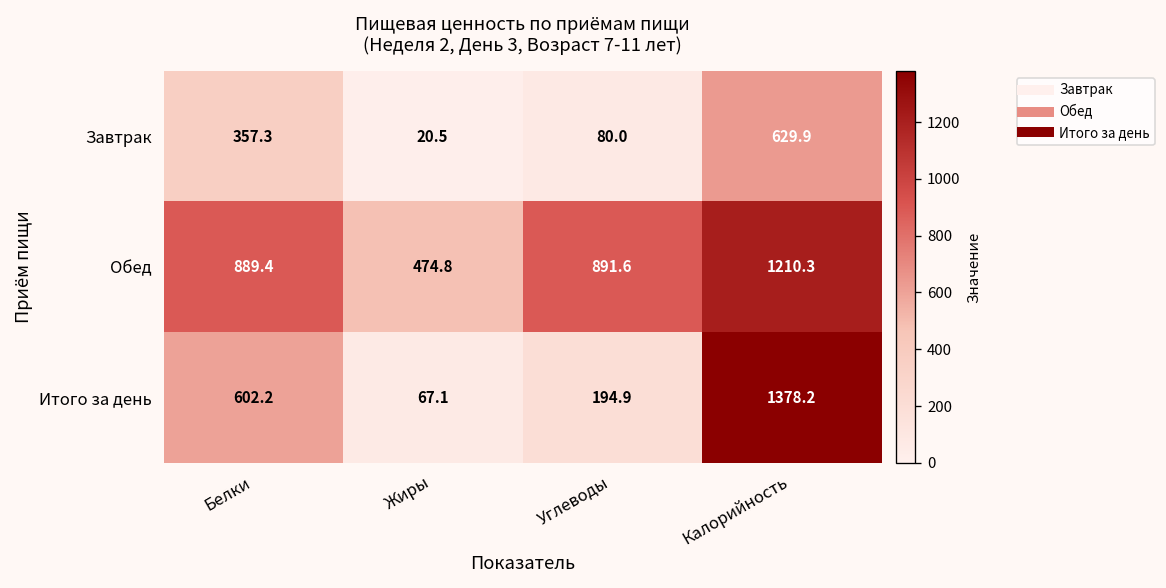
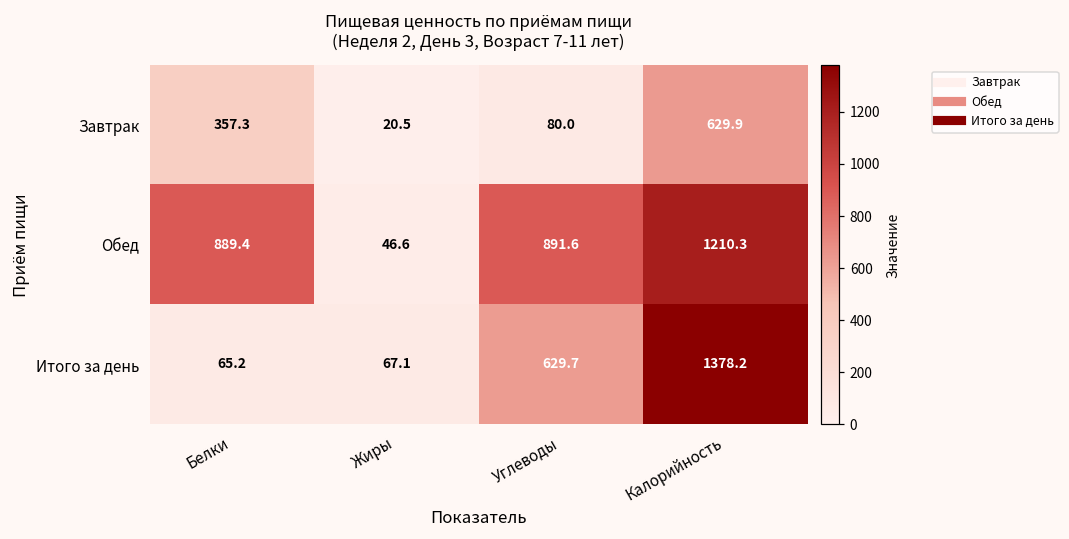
  {
    "Завтрак": {
      "Белки": 357.3,
      "Жиры": 20.5,
      "Углеводы": 80.0,
      "Калорийность": 629.9
    },
    "Обед": {
      "Белки": 889.4,
-     "Жиры": 474.8,
+     "Жиры": 46.6,
      "Углеводы": 891.6,
      "Калорийность": 1210.3
    },
    "Итого за день": {
-     "Белки": 602.2,
+     "Белки": 65.2,
      "Жиры": 67.1,
-     "Углеводы": 194.9,
+     "Углеводы": 629.7,
      "Калорийность": 1378.2
    }
  }
